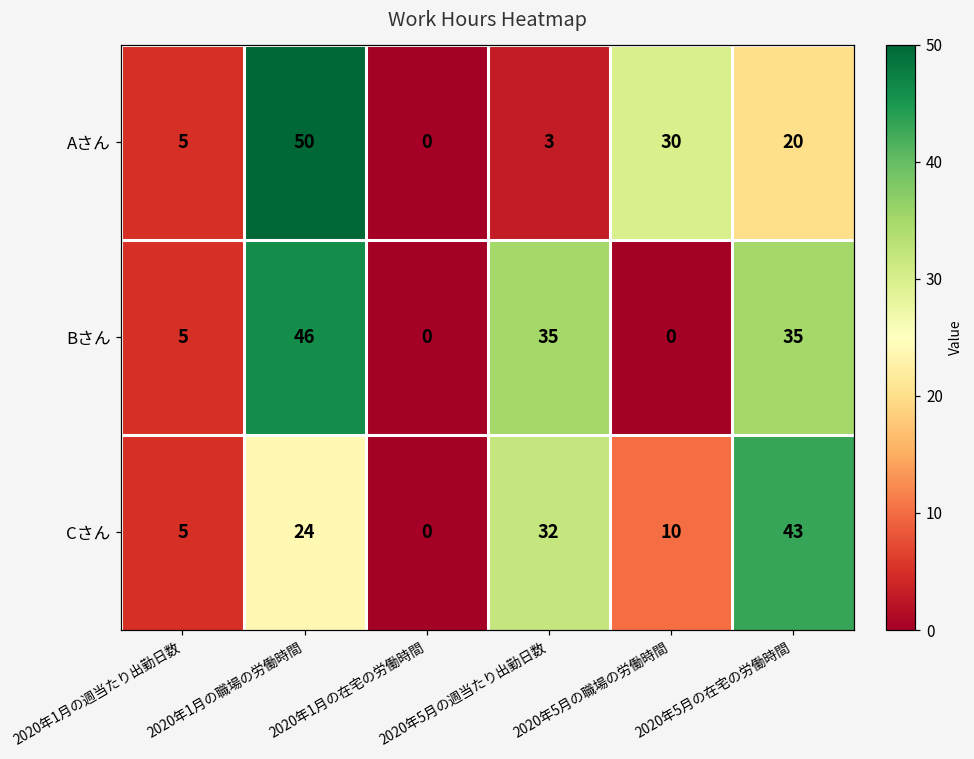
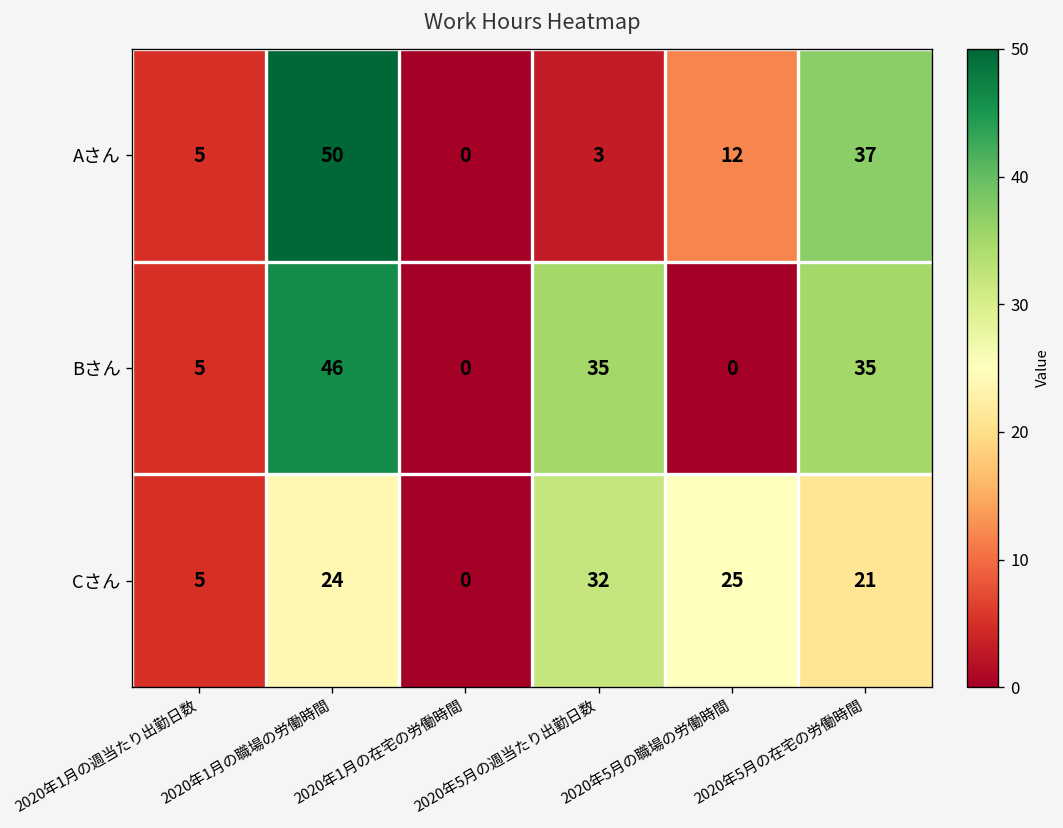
  {
    "Aさん": {
      "2020年1月の週当たり出勤日数": 5,
      "2020年1月の職場の労働時間": 50,
      "2020年1月の在宅の労働時間": 0,
      "2020年5月の週当たり出勤日数": 3,
-     "2020年5月の職場の労働時間": 30,
-     "2020年5月の在宅の労働時間": 20
+     "2020年5月の職場の労働時間": 12,
+     "2020年5月の在宅の労働時間": 37
    },
    "Bさん": {
      "2020年1月の週当たり出勤日数": 5,
      "2020年1月の職場の労働時間": 46,
      "2020年1月の在宅の労働時間": 0,
      "2020年5月の週当たり出勤日数": 35,
      "2020年5月の職場の労働時間": 0,
      "2020年5月の在宅の労働時間": 35
    },
    "Cさん": {
      "2020年1月の週当たり出勤日数": 5,
      "2020年1月の職場の労働時間": 24,
      "2020年1月の在宅の労働時間": 0,
      "2020年5月の週当たり出勤日数": 32,
-     "2020年5月の職場の労働時間": 10,
-     "2020年5月の在宅の労働時間": 43
+     "2020年5月の職場の労働時間": 25,
+     "2020年5月の在宅の労働時間": 21
    }
  }
